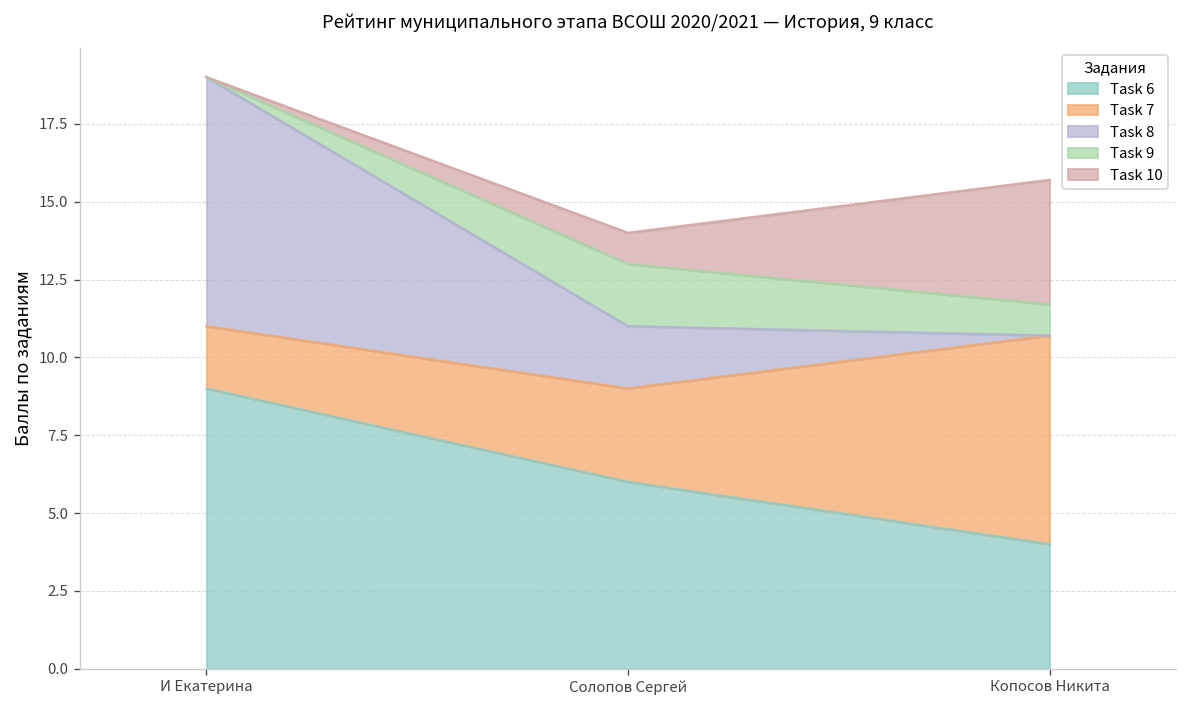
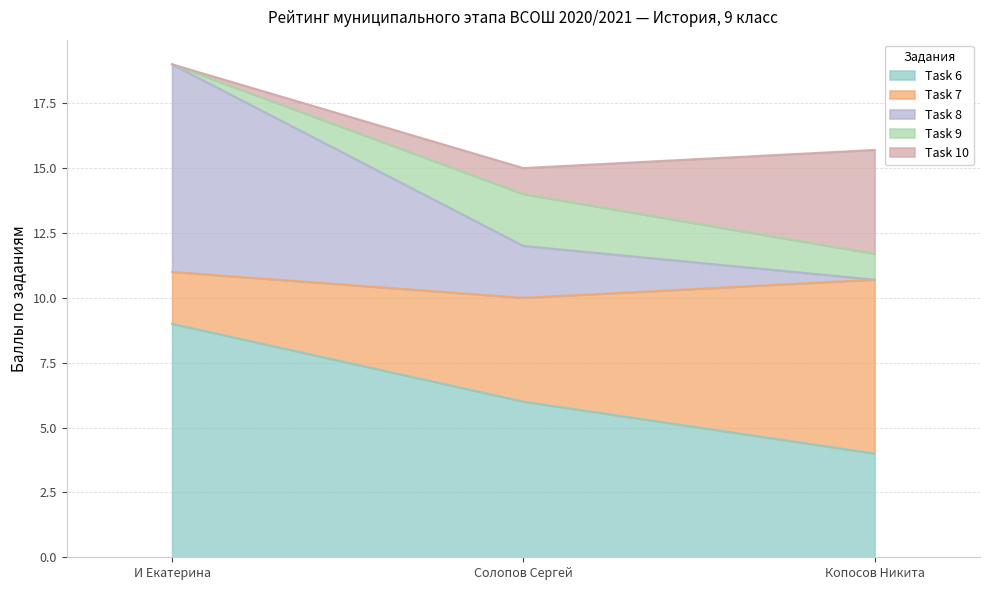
  {
    "Task 7": {
      "И Екатерина": 2,
-     "Солопов Сергей": 3
+     "Солопов Сергей": 4
    }
  }
